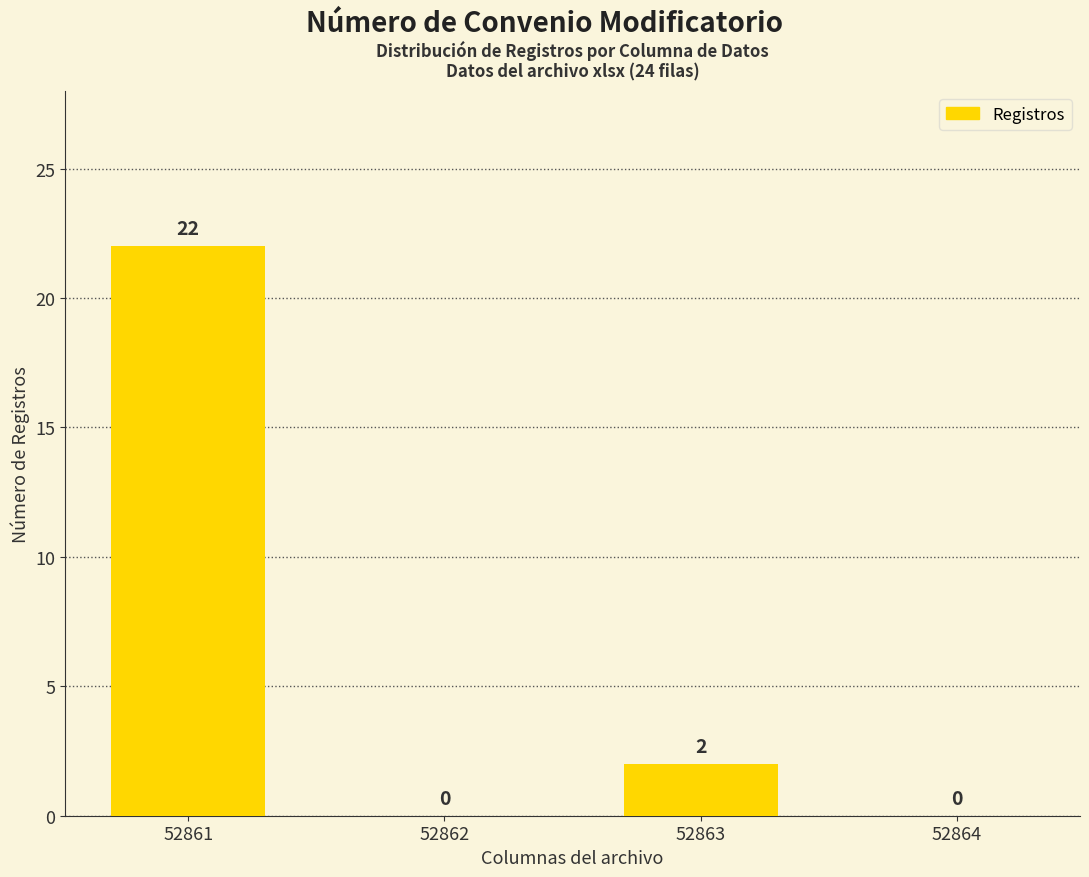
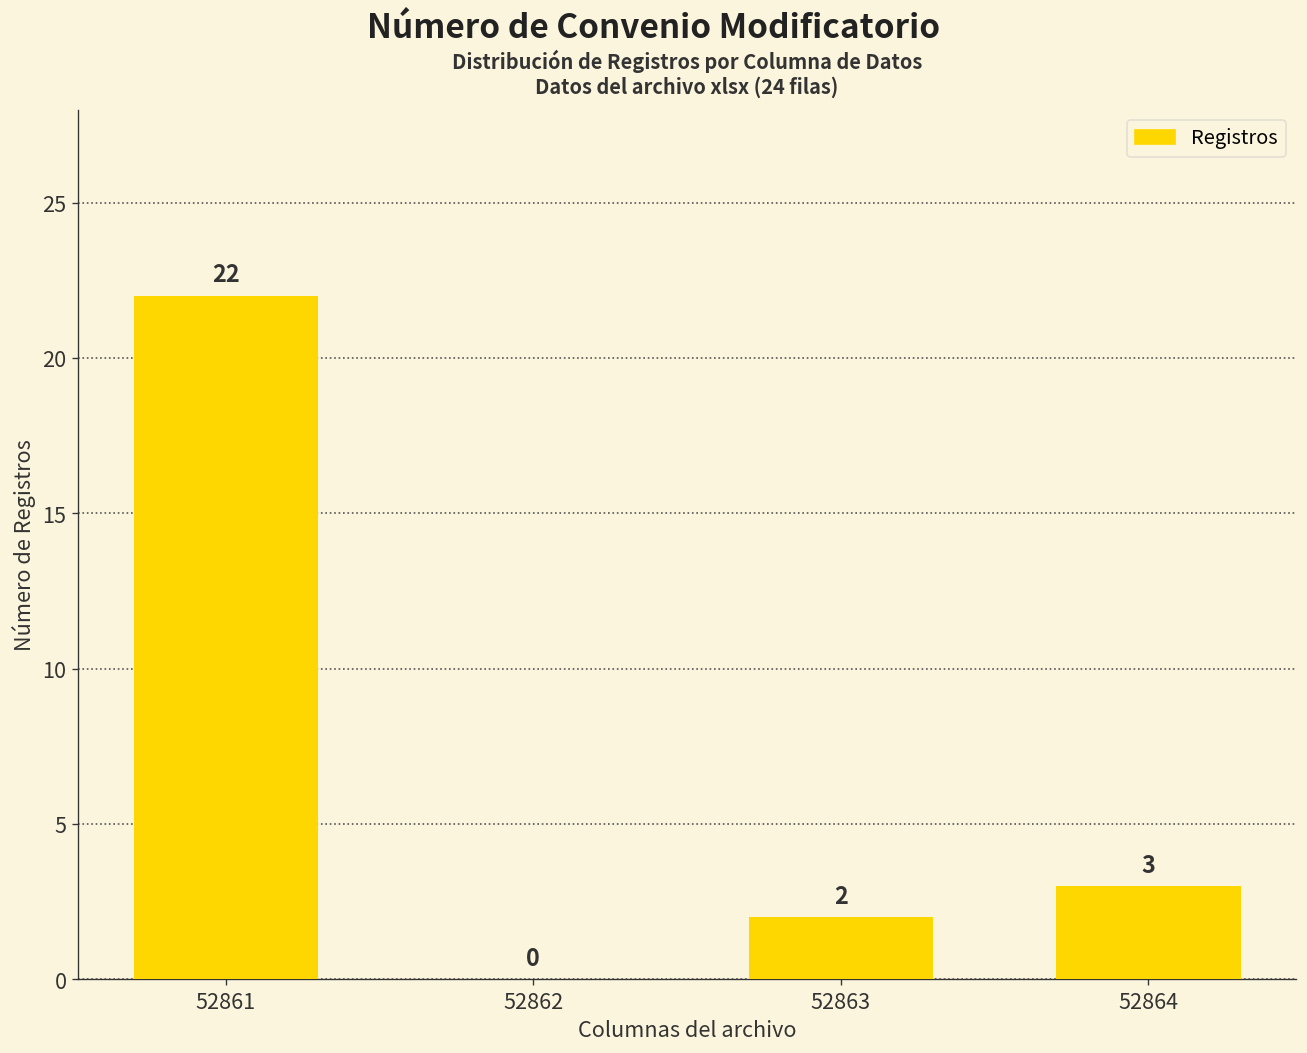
  {
    "52861": 22,
    "52862": 0,
    "52863": 2,
-   "52864": 0
+   "52864": 3
  }
